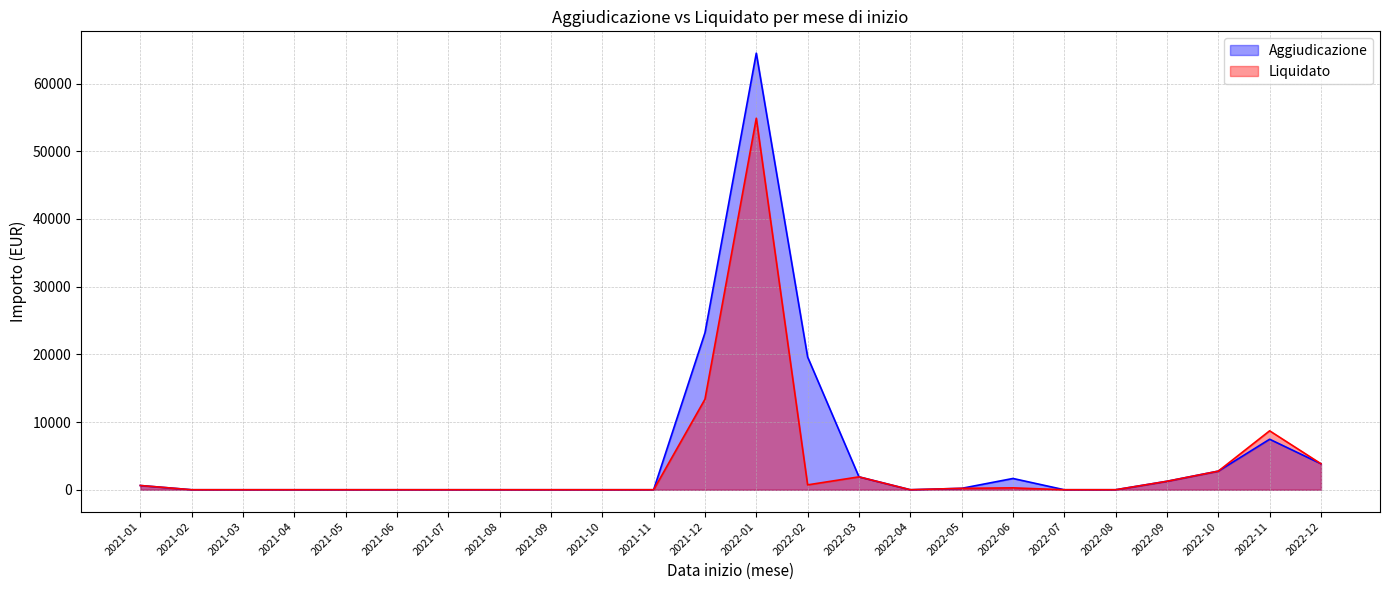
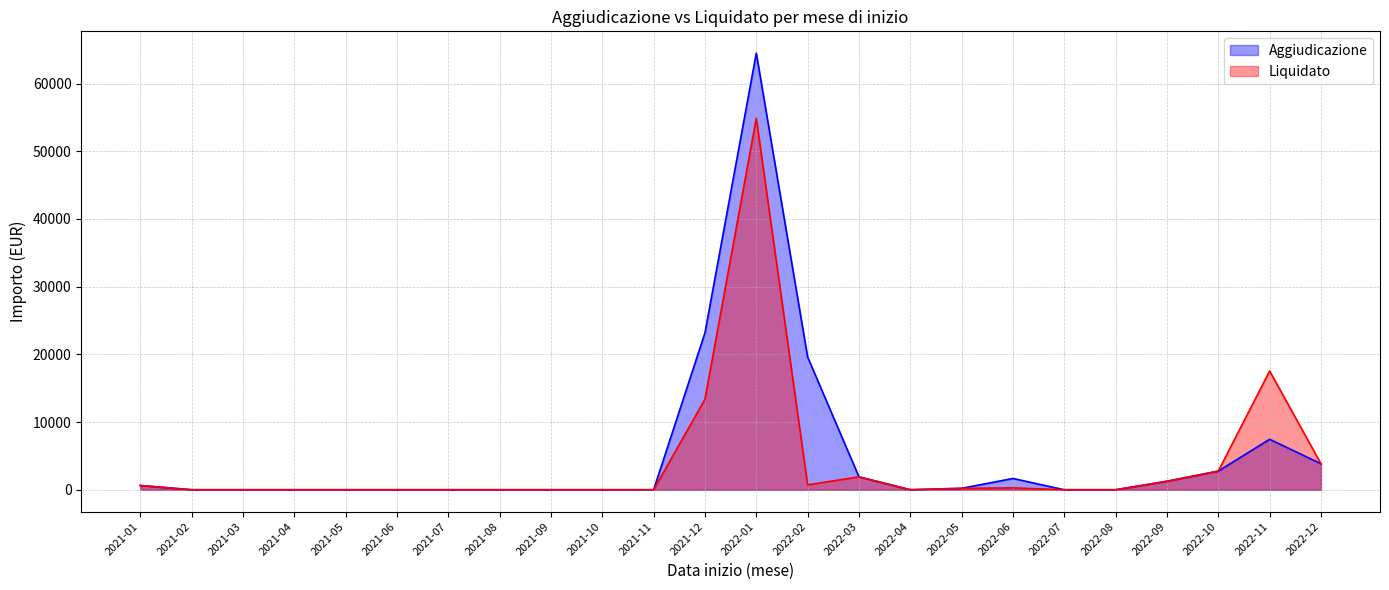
  {
    "Aggiudicazione": {
      "2021-12": 23000,
      "2022-01": 64000,
      "2022-02": 20000,
      "2022-06": 2000,
      "2022-11": 7000
    },
    "Liquidato": {
      "2021-12": 13000,
      "2022-01": 55000,
      "2022-02": 1000,
      "2022-06": 0,
-     "2022-11": 9000
+     "2022-11": 18000
    }
  }
